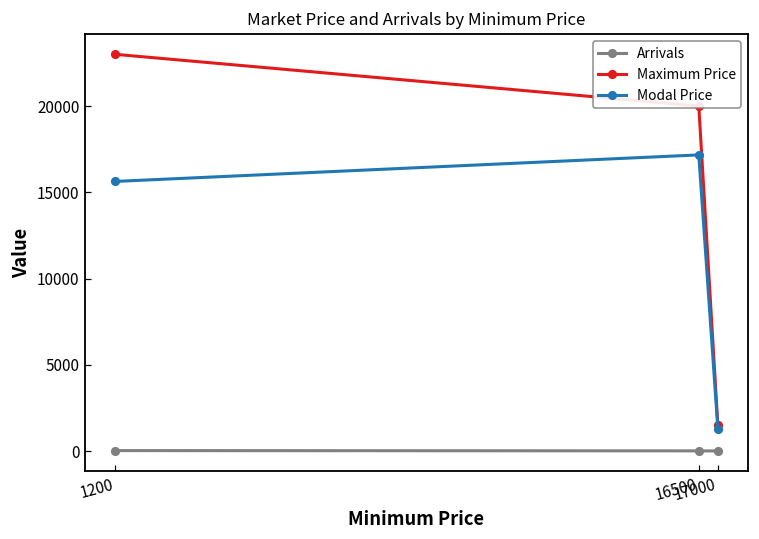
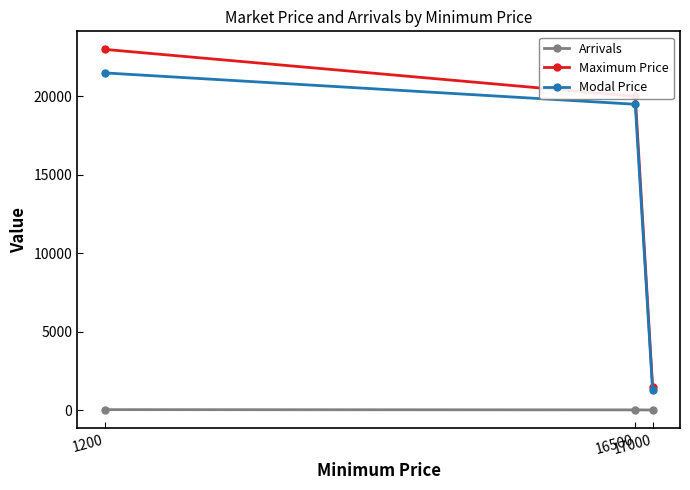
  {
    "Arrivals": {
      "1200": 0,
      "16500": 0,
      "17000": 0
    },
    "Maximum Price": {
      "1200": 23000,
      "17000": 1500
    },
    "Modal Price": {
-     "1200": 15600,
-     "16500": 17200,
+     "1200": 21500,
+     "16500": 19500,
      "17000": 1300
    }
  }
